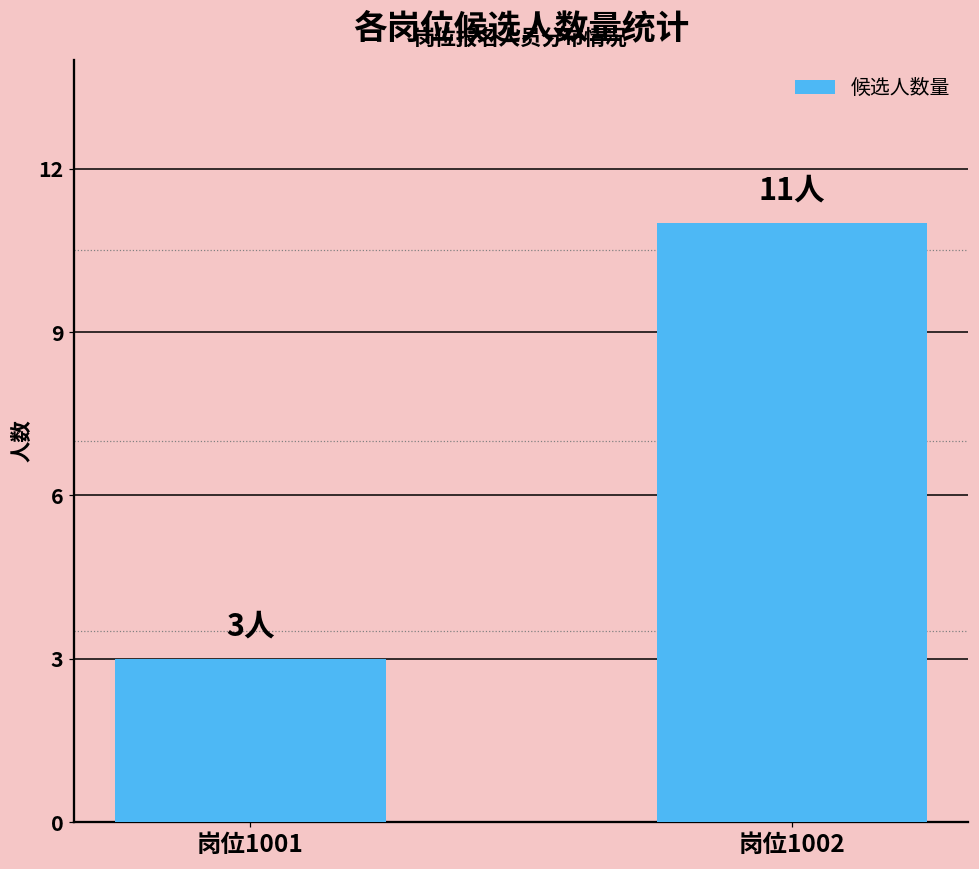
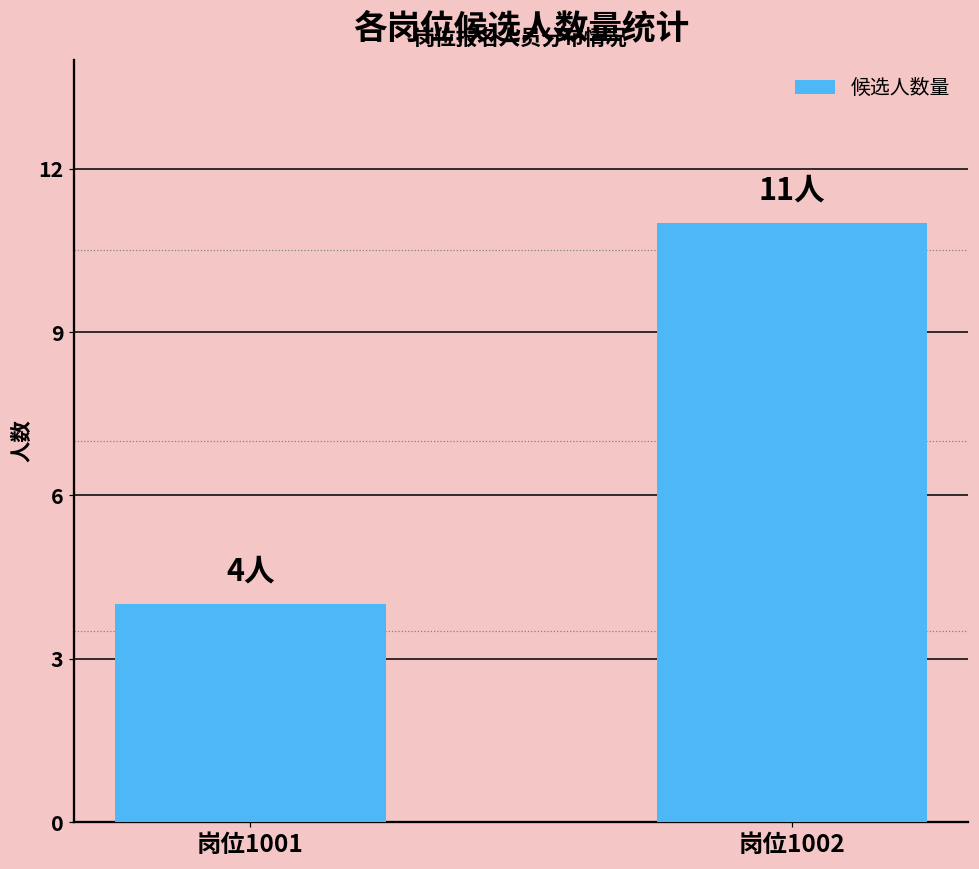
  {
-   "岗位1001": "3人",
+   "岗位1001": "4人",
    "岗位1002": "11人"
  }
